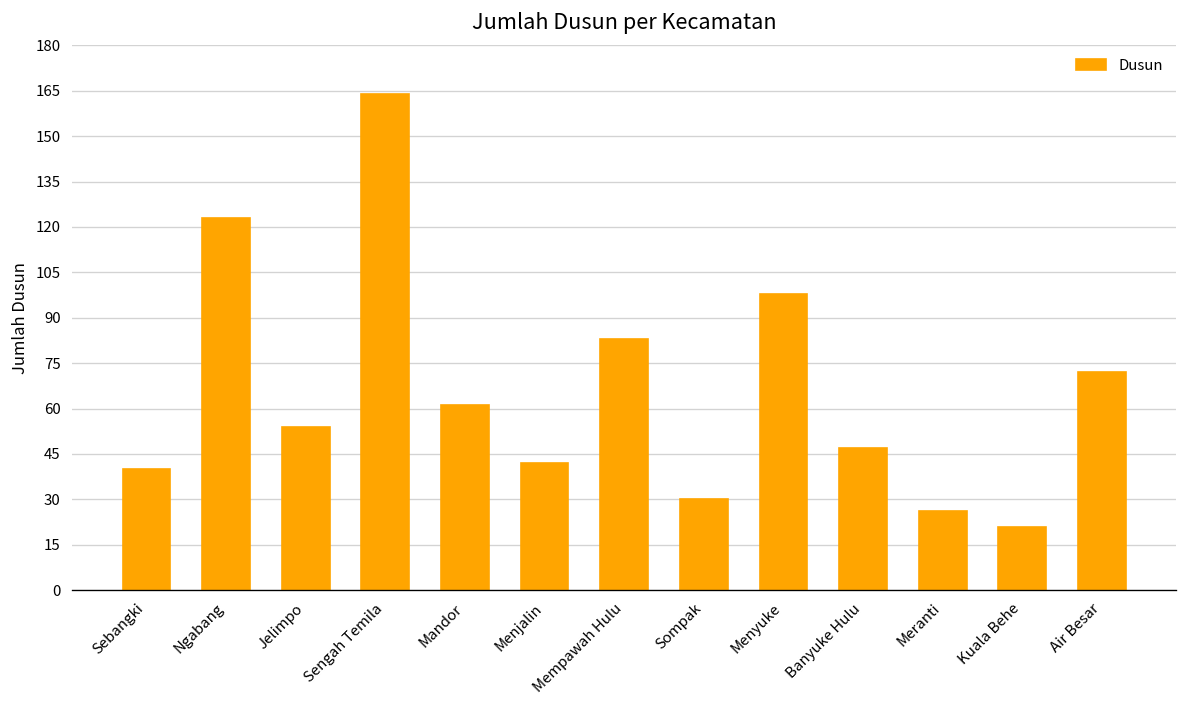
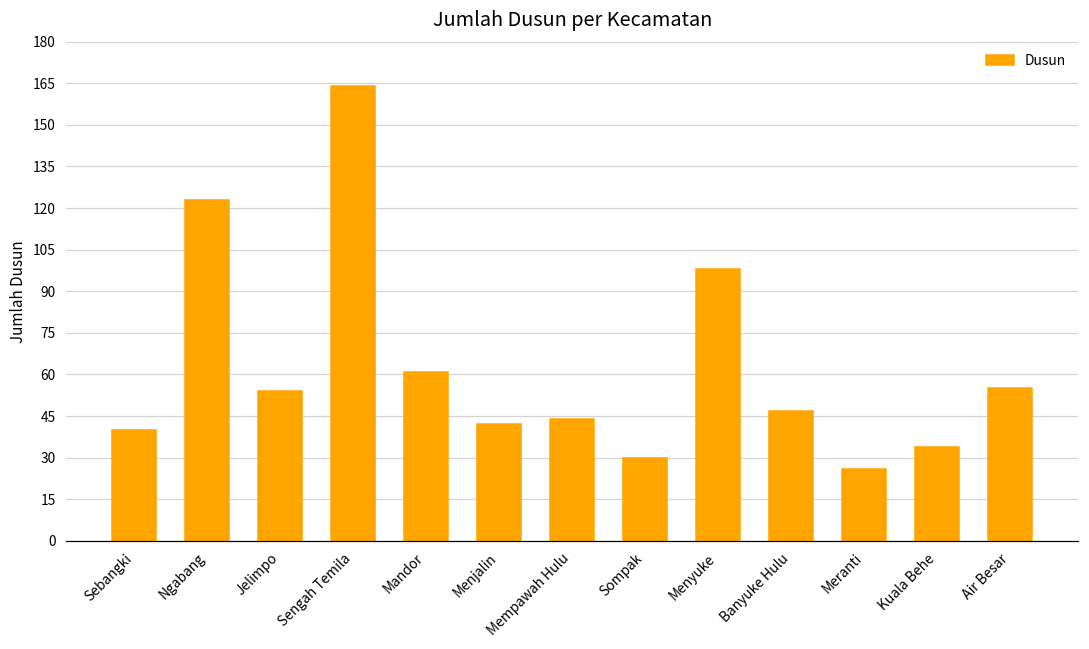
  {
    "Sebangki": 40,
    "Ngabang": 123,
    "Jelimpo": 54,
    "Sengah Temila": 164,
    "Mandor": 61,
    "Menjalin": 42,
-   "Mempawah Hulu": 83,
+   "Mempawah Hulu": 44,
    "Sompak": 30,
    "Menyuke": 98,
    "Banyuke Hulu": 47,
    "Meranti": 26,
-   "Kuala Behe": 21,
-   "Air Besar": 72
+   "Kuala Behe": 34,
+   "Air Besar": 55
  }
